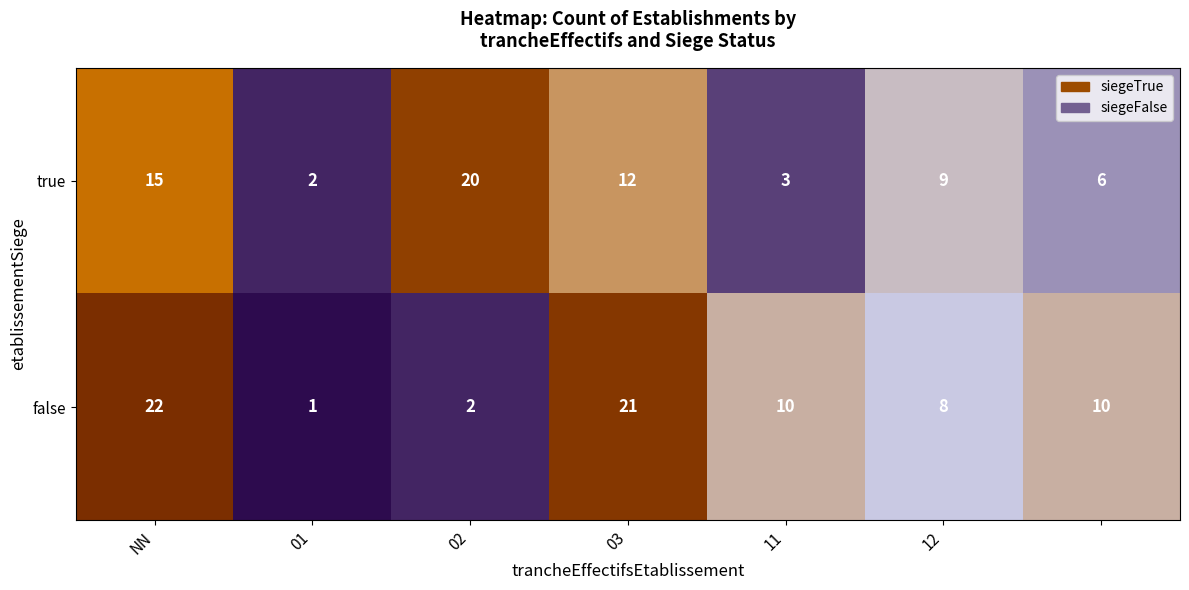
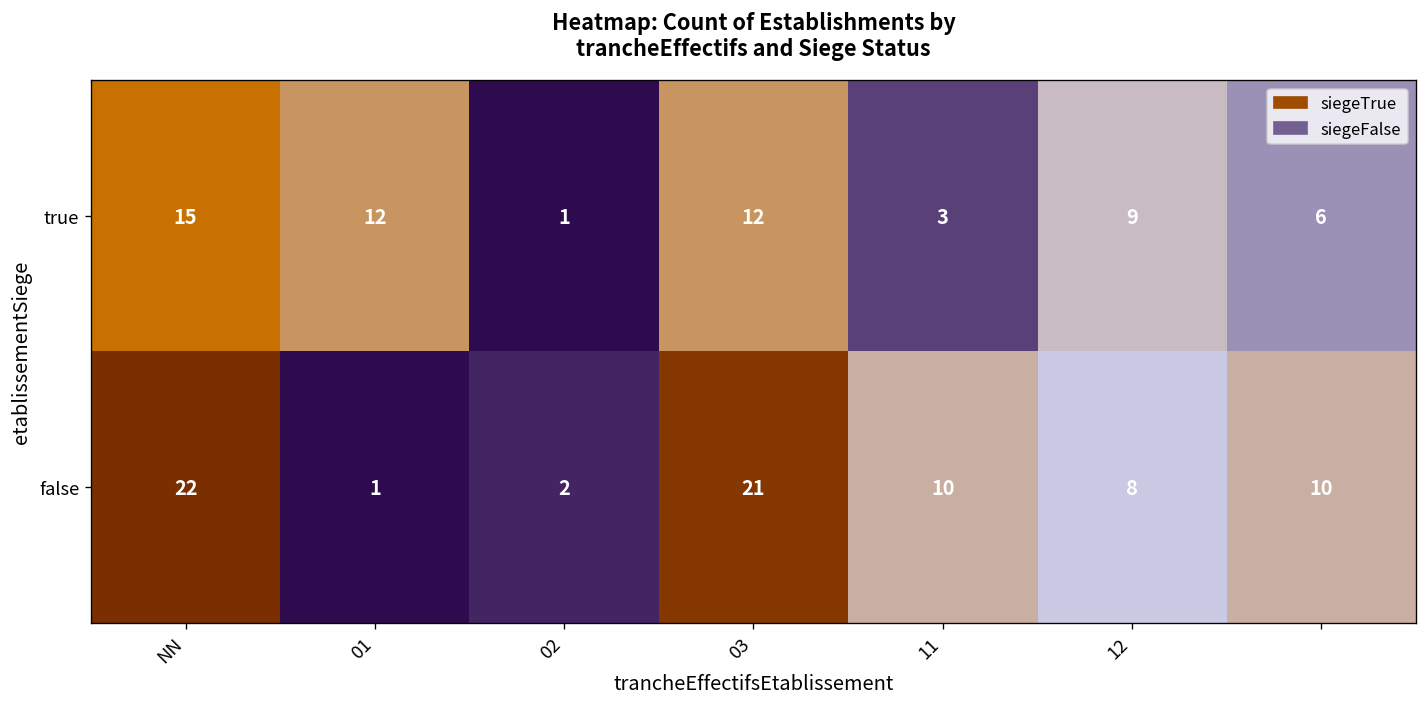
  {
    "true": {
      "NN": 15,
-     "01": 2,
-     "02": 20,
+     "01": 12,
+     "02": 1,
      "03": 12,
      "11": 3,
      "12": 9
    },
    "false": {
      "NN": 22,
      "01": 1,
      "02": 2,
      "03": 21,
      "11": 10,
      "12": 8
    }
  }
